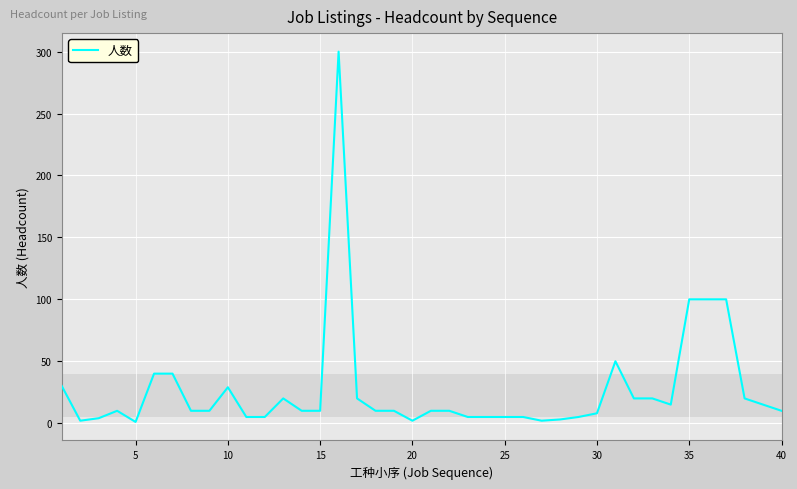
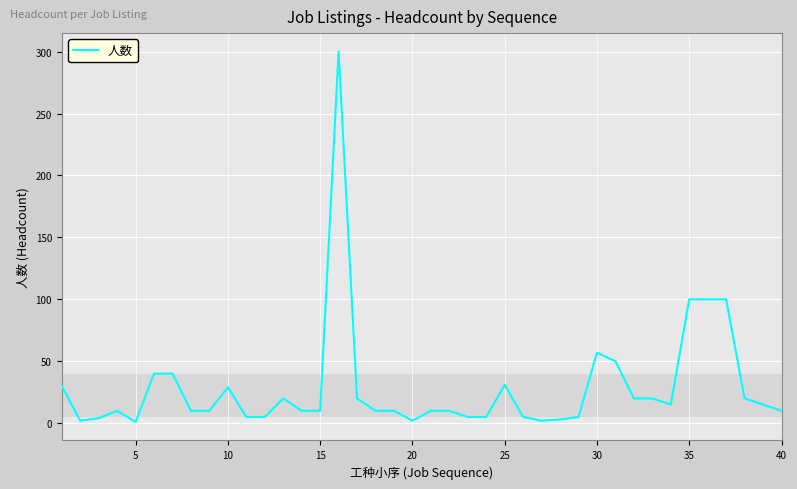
  {
    "5": 1,
    "10": 29,
    "15": 10,
    "20": 2,
-   "25": 5,
-   "30": 8,
+   "25": 31,
+   "30": 57,
    "35": 100,
    "40": 10
  }
